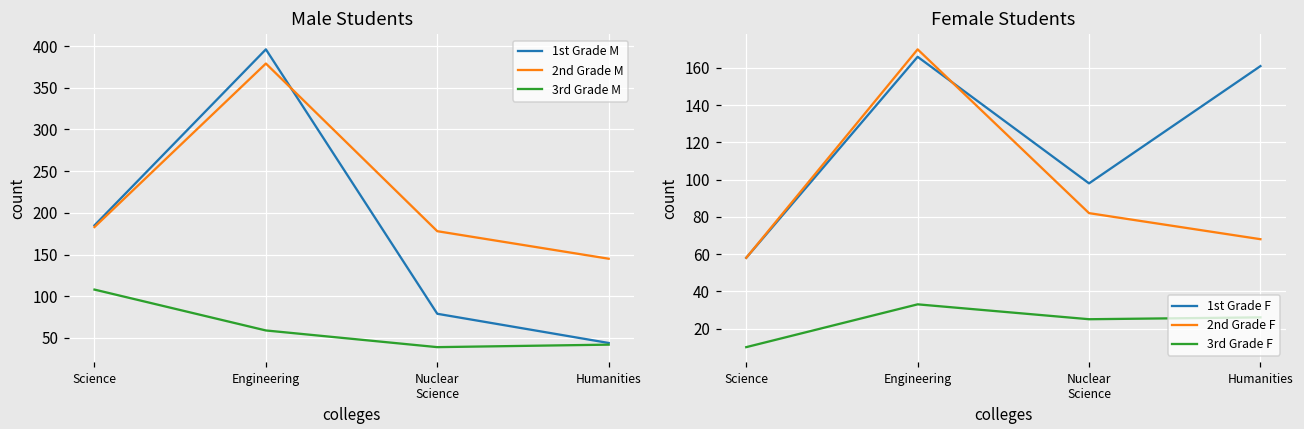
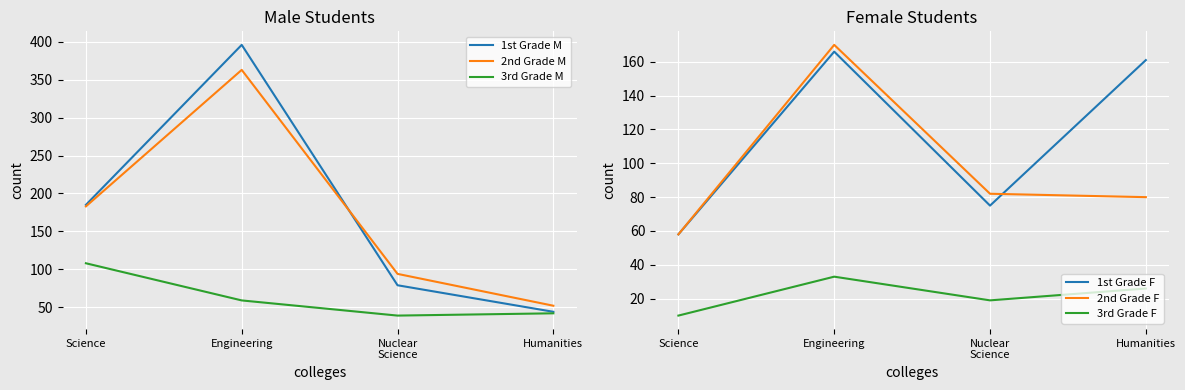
  {
    "Male Students": {
      "1st Grade M": {
        "Engineering": 400,
        "Nuclear Science": 80
      },
      "2nd Grade M": {
-       "Engineering": 380,
-       "Nuclear Science": 180,
-       "Humanities": 150
+       "Engineering": 360,
+       "Nuclear Science": 90,
+       "Humanities": 50
      },
      "3rd Grade M": {
        "Science": 110,
        "Engineering": 60,
        "Nuclear Science": 40
      }
    },
    "Female Students": {
      "1st Grade F": {
        "Engineering": 166,
-       "Nuclear Science": 98,
+       "Nuclear Science": 75,
        "Humanities": 161
      },
      "2nd Grade F": {
        "Engineering": 170,
        "Nuclear Science": 82,
-       "Humanities": 68
+       "Humanities": 80
      },
      "3rd Grade F": {
        "Science": 10,
        "Engineering": 33,
-       "Nuclear Science": 25
+       "Nuclear Science": 19
      }
    }
  }
